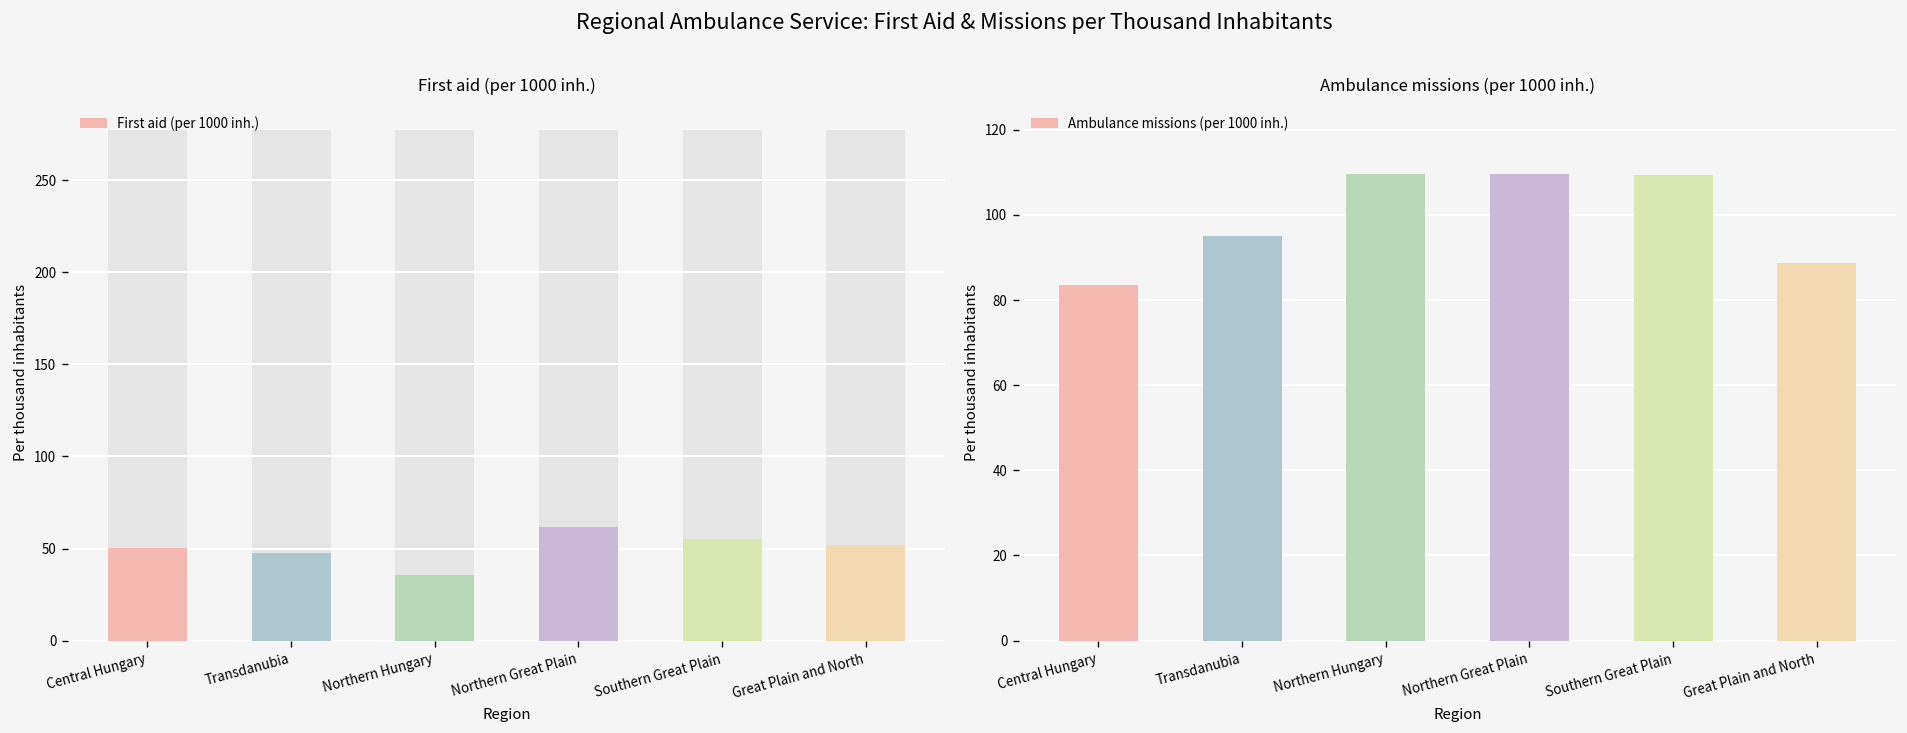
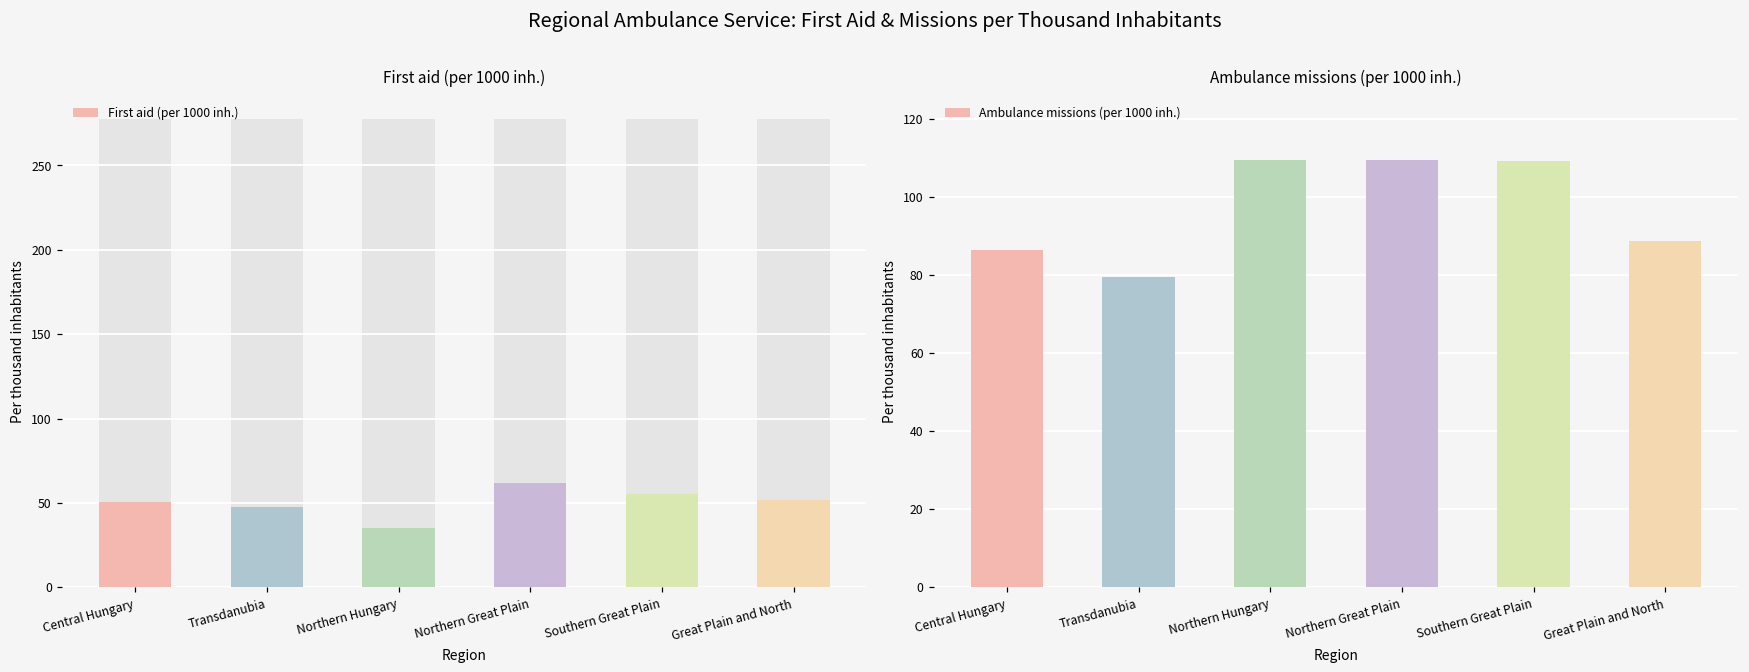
  {
    "Ambulance missions (per 1000 inh.)": {
-     "Central Hungary": 83,
-     "Transdanubia": 95,
+     "Central Hungary": 86,
+     "Transdanubia": 80,
      "Northern Hungary": 110,
      "Northern Great Plain": 110,
      "Southern Great Plain": 109,
      "Great Plain and North": 89
    }
  }
